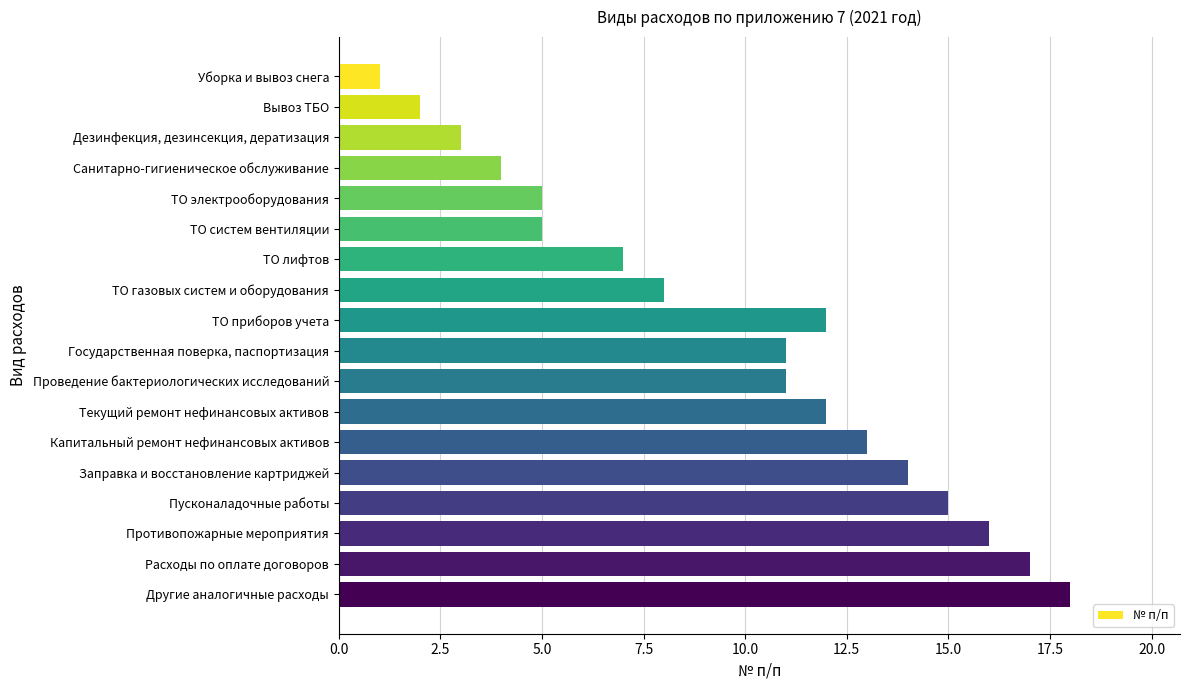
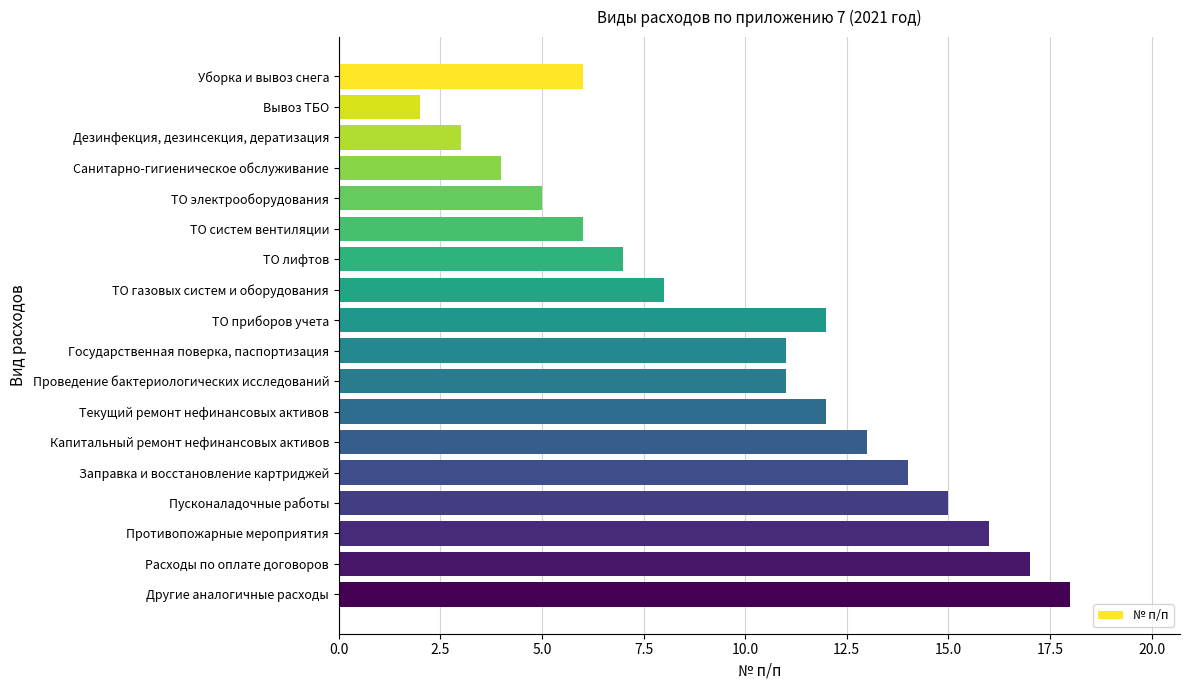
  {
-   "Уборка и вывоз снега": 1,
+   "Уборка и вывоз снега": 6,
    "Вывоз ТБО": 2,
    "Дезинфекция, дезинсекция, дератизация": 3,
    "Санитарно-гигиеническое обслуживание": 4,
    "ТО электрооборудования": 5,
-   "ТО систем вентиляции": 5,
+   "ТО систем вентиляции": 6,
    "ТО лифтов": 7,
    "ТО газовых систем и оборудования": 8,
    "ТО приборов учета": 12,
    "Государственная поверка, паспортизация": 11,
    "Проведение бактериологических исследований": 11,
    "Текущий ремонт нефинансовых активов": 12,
    "Капитальный ремонт нефинансовых активов": 13,
    "Заправка и восстановление картриджей": 14,
    "Пусконаладочные работы": 15,
    "Противопожарные мероприятия": 16,
    "Расходы по оплате договоров": 17,
    "Другие аналогичные расходы": 18
  }
